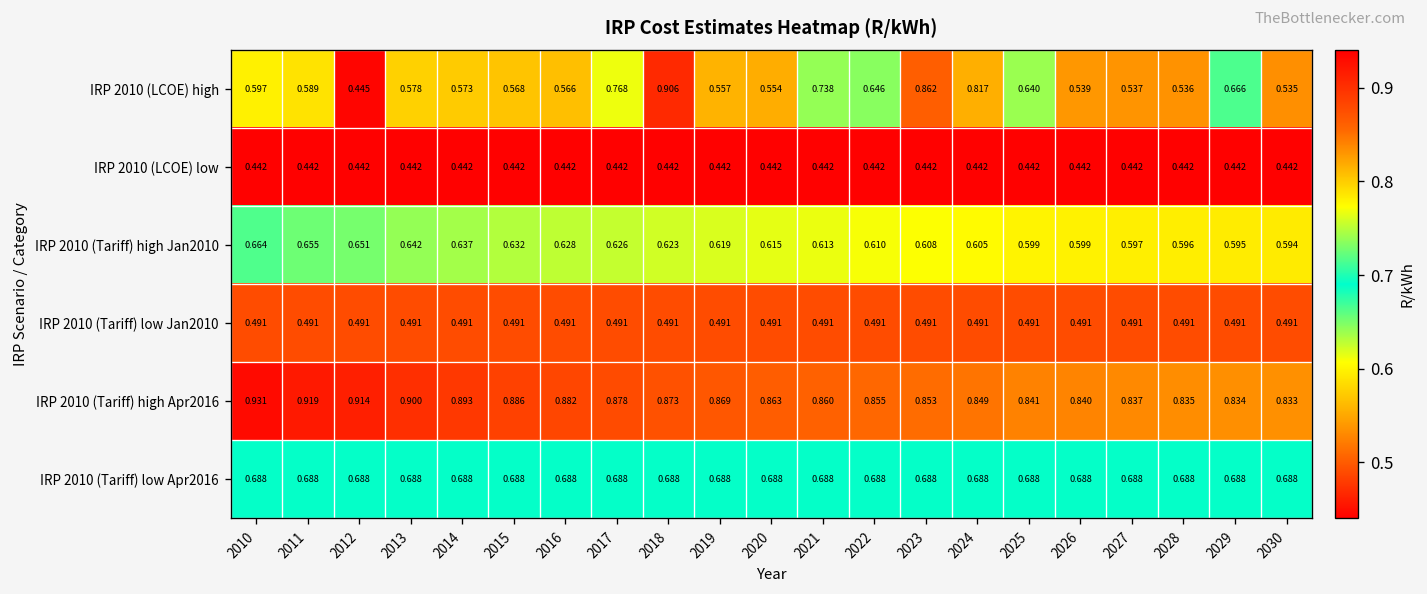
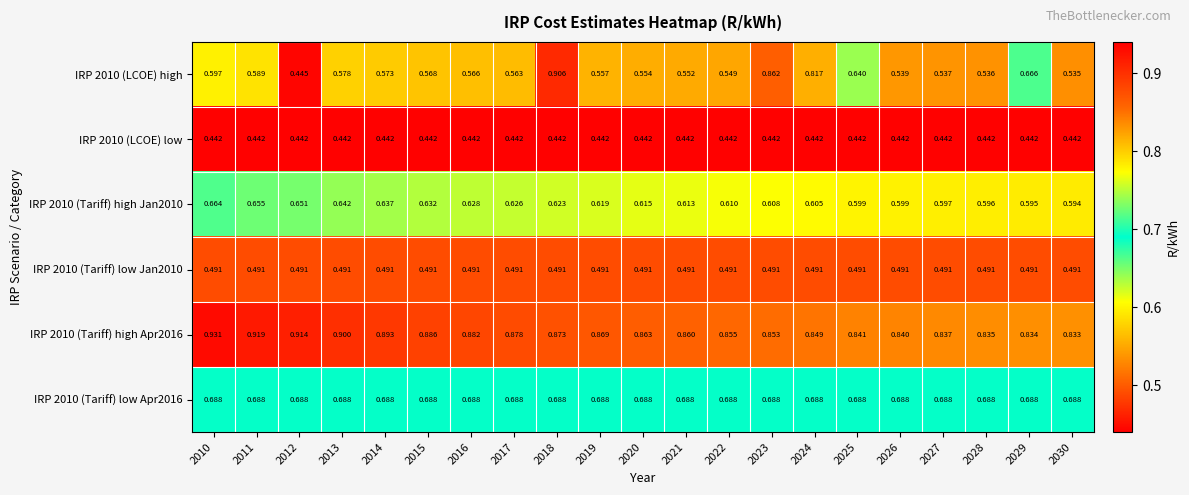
  {
    "IRP 2010 (LCOE) high": {
      "2010": 0.597,
      "2011": 0.589,
      "2012": 0.445,
      "2013": 0.578,
      "2014": 0.573,
      "2015": 0.568,
      "2016": 0.566,
-     "2017": 0.768,
+     "2017": 0.563,
      "2018": 0.906,
      "2019": 0.557,
      "2020": 0.554,
-     "2021": 0.738,
-     "2022": 0.646,
+     "2021": 0.552,
+     "2022": 0.549,
      "2023": 0.862,
      "2024": 0.817,
      "2025": 0.640,
      "2026": 0.539,
      "2027": 0.537,
      "2028": 0.536,
      "2029": 0.666,
      "2030": 0.535
    },
    "IRP 2010 (LCOE) low": {
      "2010": 0.442,
      "2011": 0.442,
      "2012": 0.442,
      "2013": 0.442,
      "2014": 0.442,
      "2015": 0.442,
      "2016": 0.442,
      "2017": 0.442,
      "2018": 0.442,
      "2019": 0.442,
      "2020": 0.442,
      "2021": 0.442,
      "2022": 0.442,
      "2023": 0.442,
      "2024": 0.442,
      "2025": 0.442,
      "2026": 0.442,
      "2027": 0.442,
      "2028": 0.442,
      "2029": 0.442,
      "2030": 0.442
    },
    "IRP 2010 (Tariff) high Jan2010": {
      "2010": 0.664,
      "2011": 0.655,
      "2012": 0.651,
      "2013": 0.642,
      "2014": 0.637,
      "2015": 0.632,
      "2016": 0.628,
      "2017": 0.626,
      "2018": 0.623,
      "2019": 0.619,
      "2020": 0.615,
      "2021": 0.613,
      "2022": 0.610,
      "2023": 0.608,
      "2024": 0.605,
      "2025": 0.599,
      "2026": 0.599,
      "2027": 0.597,
      "2028": 0.596,
      "2029": 0.595,
      "2030": 0.594
    },
    "IRP 2010 (Tariff) low Jan2010": {
      "2010": 0.491,
      "2011": 0.491,
      "2012": 0.491,
      "2013": 0.491,
      "2014": 0.491,
      "2015": 0.491,
      "2016": 0.491,
      "2017": 0.491,
      "2018": 0.491,
      "2019": 0.491,
      "2020": 0.491,
      "2021": 0.491,
      "2022": 0.491,
      "2023": 0.491,
      "2024": 0.491,
      "2025": 0.491,
      "2026": 0.491,
      "2027": 0.491,
      "2028": 0.491,
      "2029": 0.491,
      "2030": 0.491
    },
    "IRP 2010 (Tariff) high Apr2016": {
      "2010": 0.931,
      "2011": 0.919,
      "2012": 0.914,
      "2013": 0.900,
      "2014": 0.893,
      "2015": 0.886,
      "2016": 0.882,
      "2017": 0.878,
      "2018": 0.873,
      "2019": 0.869,
      "2020": 0.863,
      "2021": 0.860,
      "2022": 0.855,
      "2023": 0.853,
      "2024": 0.849,
      "2025": 0.841,
      "2026": 0.840,
      "2027": 0.837,
      "2028": 0.835,
      "2029": 0.834,
      "2030": 0.833
    },
    "IRP 2010 (Tariff) low Apr2016": {
      "2010": 0.688,
      "2011": 0.688,
      "2012": 0.688,
      "2013": 0.688,
      "2014": 0.688,
      "2015": 0.688,
      "2016": 0.688,
      "2017": 0.688,
      "2018": 0.688,
      "2019": 0.688,
      "2020": 0.688,
      "2021": 0.688,
      "2022": 0.688,
      "2023": 0.688,
      "2024": 0.688,
      "2025": 0.688,
      "2026": 0.688,
      "2027": 0.688,
      "2028": 0.688,
      "2029": 0.688,
      "2030": 0.688
    }
  }
